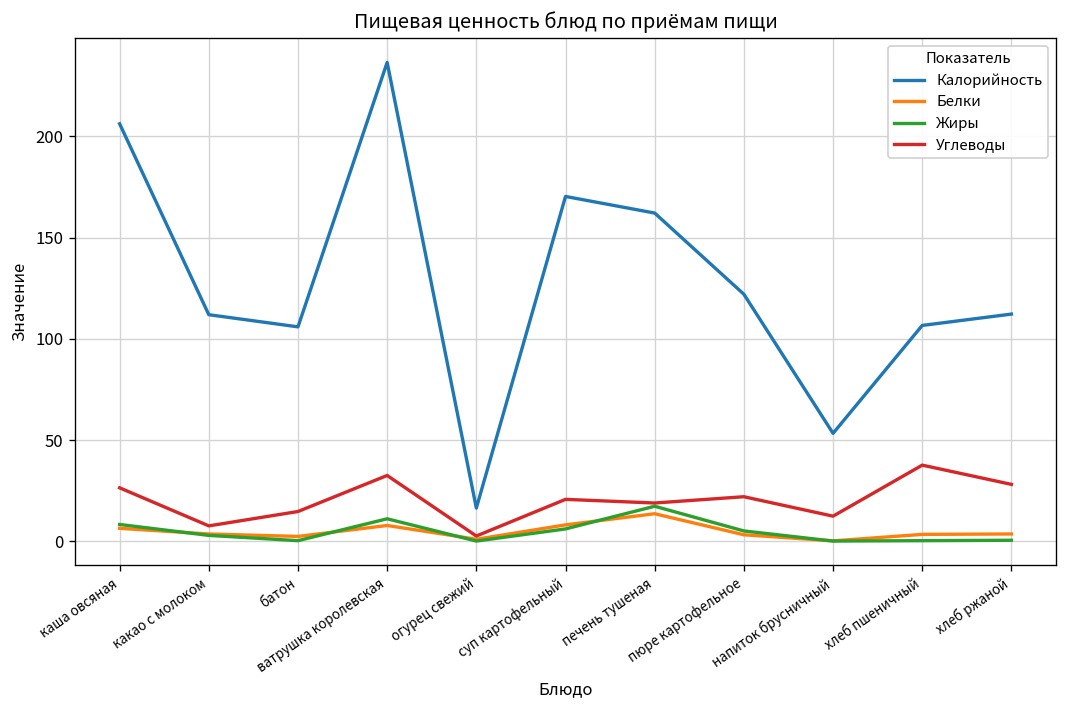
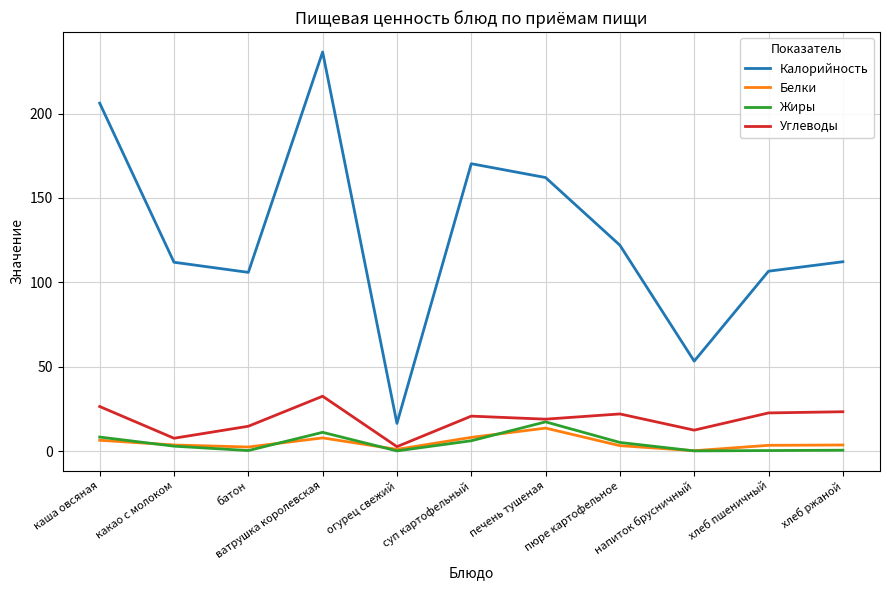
  {
    "Калорийность": {
      "каша овсяная": 206,
      "какао с молоком": 112,
      "батон": 106,
      "ватрушка королевская": 237,
      "огурец свежий": 16,
      "суп картофельный": 170,
      "печень тушеная": 162,
      "пюре картофельное": 122,
      "напиток брусничный": 53,
      "хлеб пшеничный": 107,
      "хлеб ржаной": 112
    },
    "Белки": {
      "каша овсяная": 6,
      "батон": 2,
      "ватрушка королевская": 8,
      "суп картофельный": 8,
      "печень тушеная": 14,
      "пюре картофельное": 3,
      "хлеб пшеничный": 3,
      "хлеб ржаной": 4
    },
    "Жиры": {
      "каша овсяная": 8,
      "батон": 0,
      "ватрушка королевская": 11,
      "суп картофельный": 6,
      "печень тушеная": 17,
      "пюре картофельное": 5,
      "хлеб пшеничный": 0,
      "хлеб ржаной": 1
    },
    "Углеводы": {
      "каша овсяная": 26,
      "какао с молоком": 8,
      "батон": 15,
      "ватрушка королевская": 33,
      "огурец свежий": 3,
      "суп картофельный": 21,
      "печень тушеная": 19,
      "пюре картофельное": 22,
      "напиток брусничный": 12,
-     "хлеб пшеничный": 38,
-     "хлеб ржаной": 28
+     "хлеб пшеничный": 23,
+     "хлеб ржаной": 23
    }
  }
